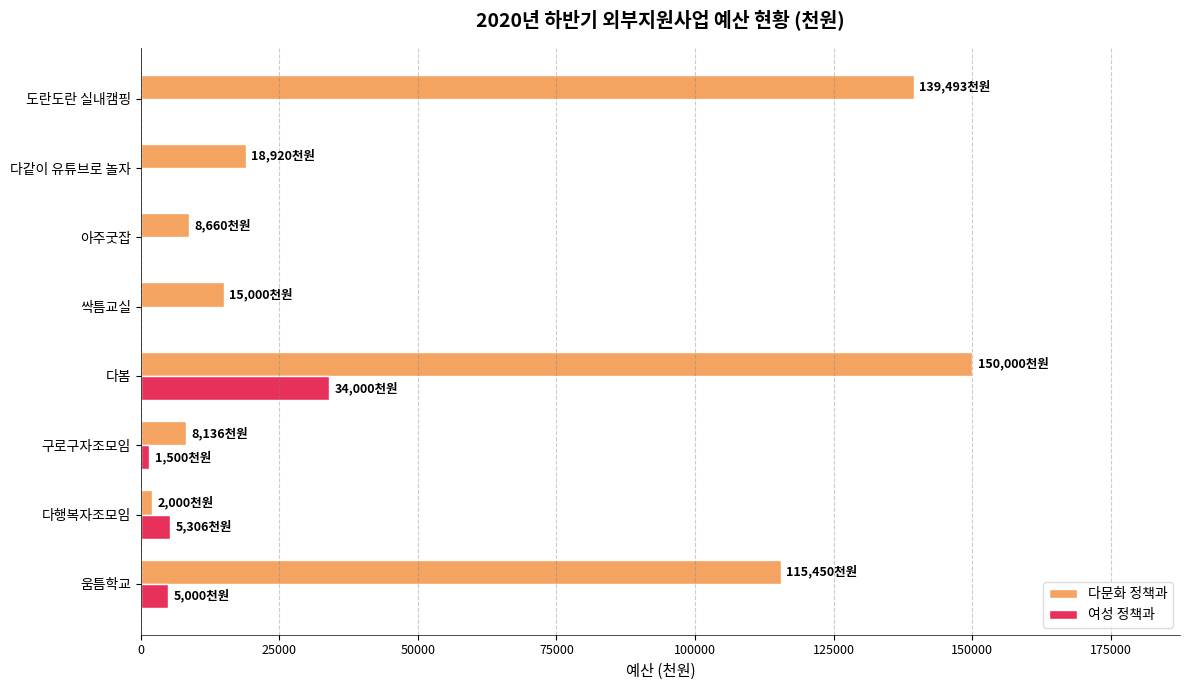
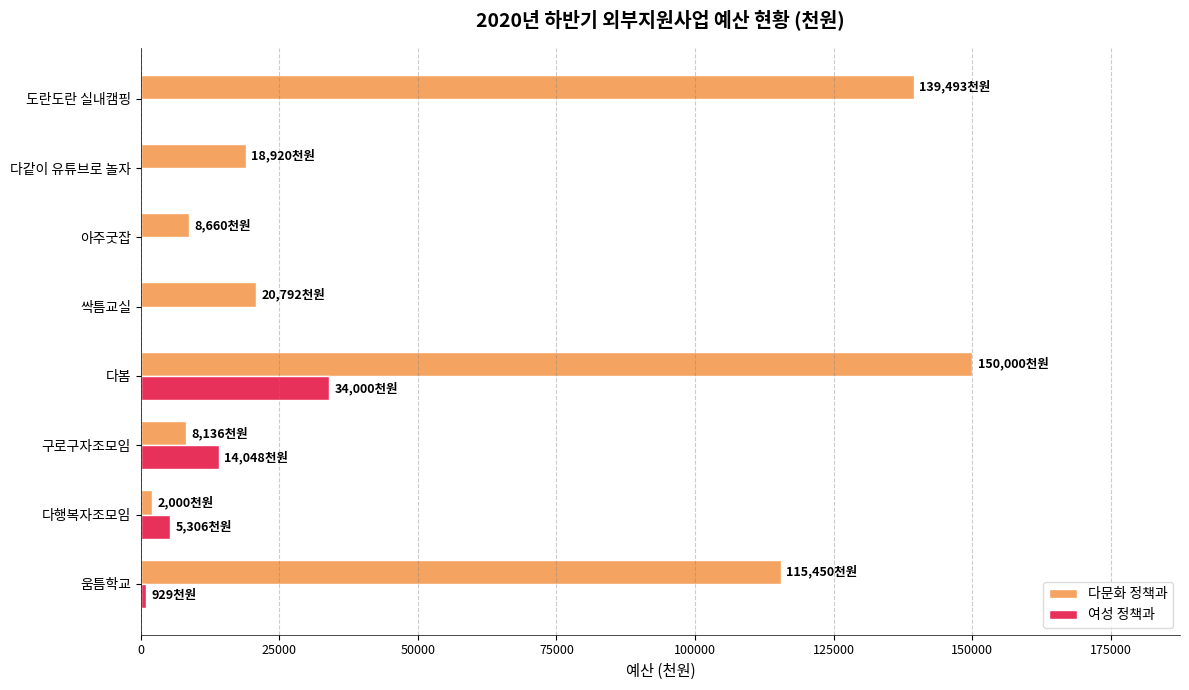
  {
    "다문화 정책과": {
      "도란도란 실내캠핑": "139,493",
      "다같이 유튜브로 놀자": "18,920",
      "아주굿잡": "8,660",
-     "싹틈교실": "15,000",
+     "싹틈교실": "20,792",
      "다봄": "150,000",
      "구로구자조모임": "8,136",
      "다행복자조모임": "2,000",
      "움틈학교": "115,450"
    },
    "여성 정책과": {
      "다봄": "34,000",
-     "구로구자조모임": "1,500",
+     "구로구자조모임": "14,048",
      "다행복자조모임": "5,306",
-     "움틈학교": "5,000"
+     "움틈학교": "929"
    }
  }
